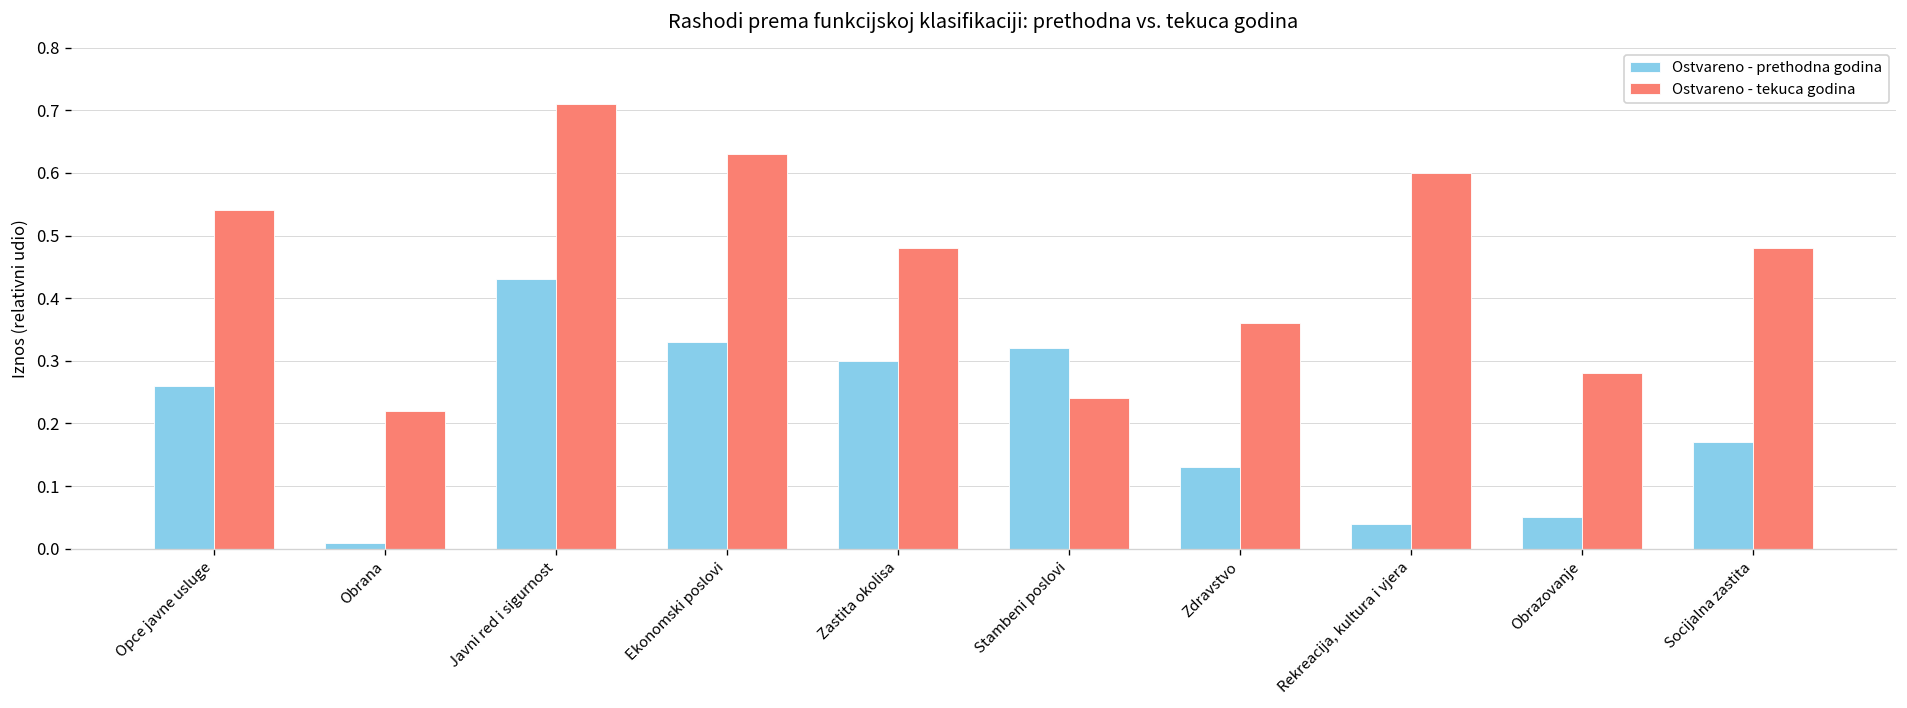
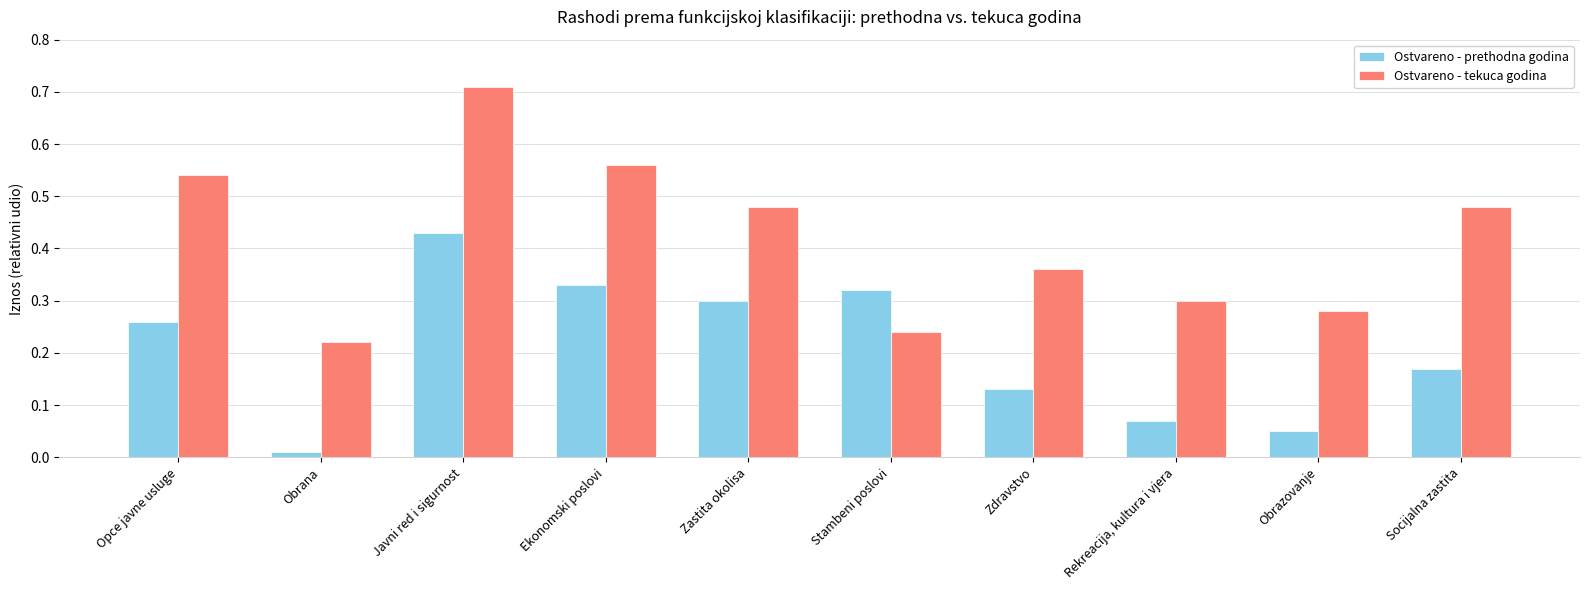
  {
    "Ostvareno - prethodna godina": {
      "Opce javne usluge": 0.26,
      "Obrana": 0.01,
      "Javni red i sigurnost": 0.43,
      "Ekonomski poslovi": 0.33,
      "Zastita okolisa": 0.30,
      "Stambeni poslovi": 0.32,
      "Zdravstvo": 0.13,
-     "Rekreacija, kultura i vjera": 0.04,
+     "Rekreacija, kultura i vjera": 0.07,
      "Obrazovanje": 0.05,
      "Socijalna zastita": 0.17
    },
    "Ostvareno - tekuca godina": {
      "Opce javne usluge": 0.54,
      "Obrana": 0.22,
      "Javni red i sigurnost": 0.71,
-     "Ekonomski poslovi": 0.63,
+     "Ekonomski poslovi": 0.56,
      "Zastita okolisa": 0.48,
      "Stambeni poslovi": 0.24,
      "Zdravstvo": 0.36,
-     "Rekreacija, kultura i vjera": 0.6,
+     "Rekreacija, kultura i vjera": 0.3,
      "Obrazovanje": 0.28,
      "Socijalna zastita": 0.48
    }
  }
